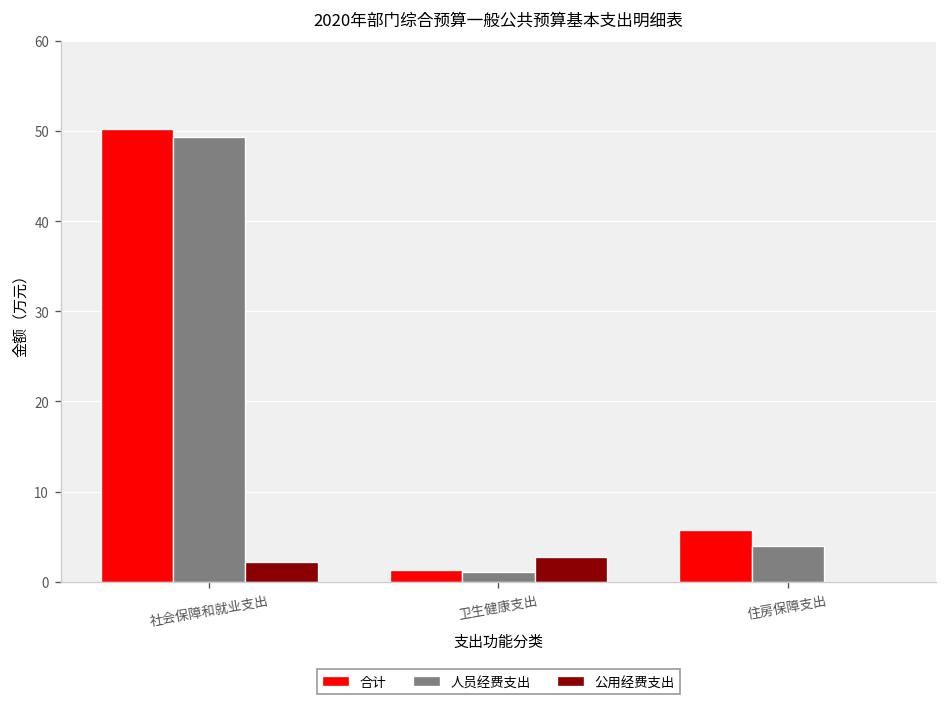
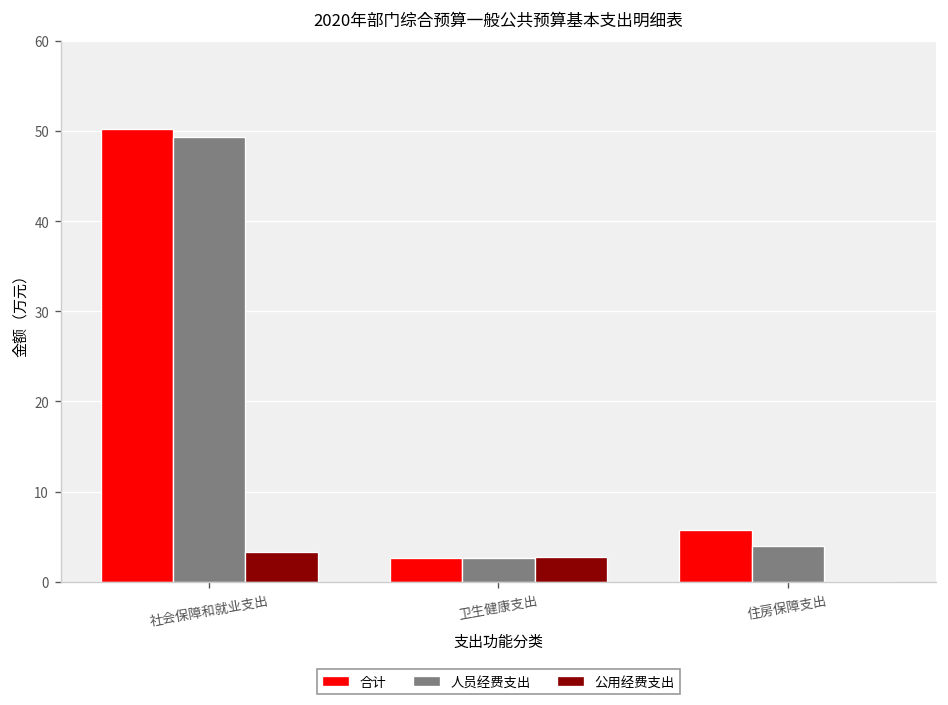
  {
    "合计": {
      "社会保障和就业支出": 50,
-     "卫生健康支出": 1,
+     "卫生健康支出": 3,
      "住房保障支出": 6
    },
    "人员经费支出": {
      "社会保障和就业支出": 49,
-     "卫生健康支出": 1,
+     "卫生健康支出": 3,
      "住房保障支出": 4
    },
    "公用经费支出": {
-     "社会保障和就业支出": 2,
+     "社会保障和就业支出": 3,
      "卫生健康支出": 3,
      "住房保障支出": 0
    }
  }
